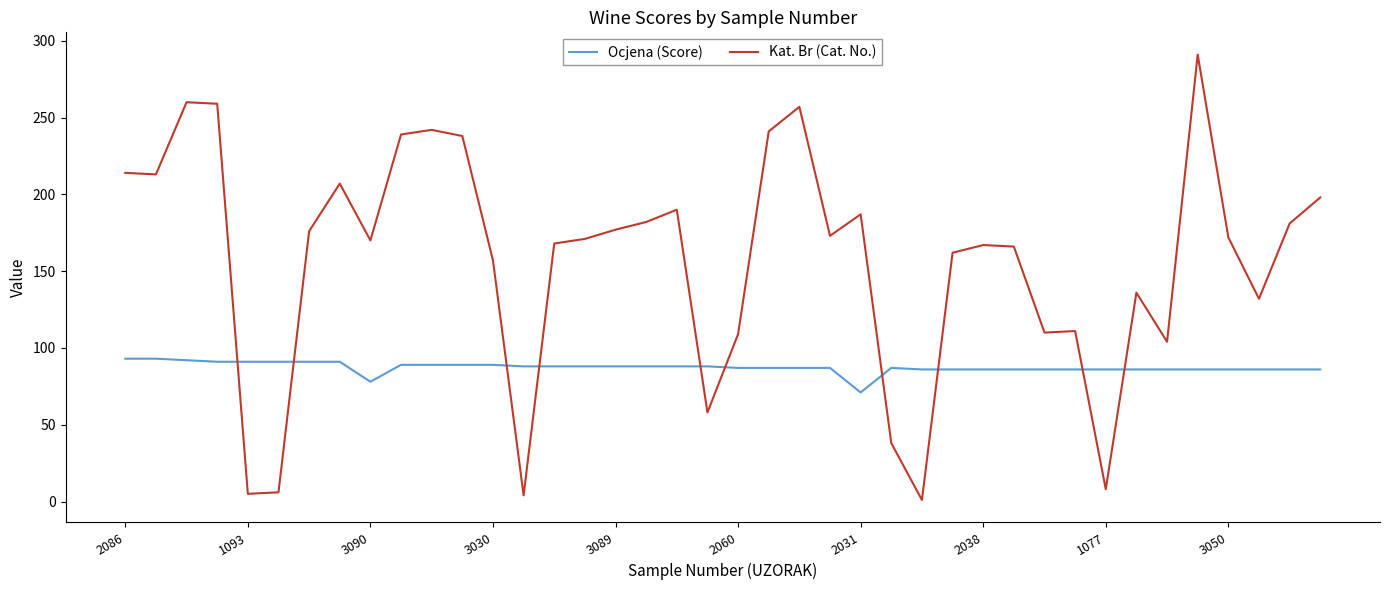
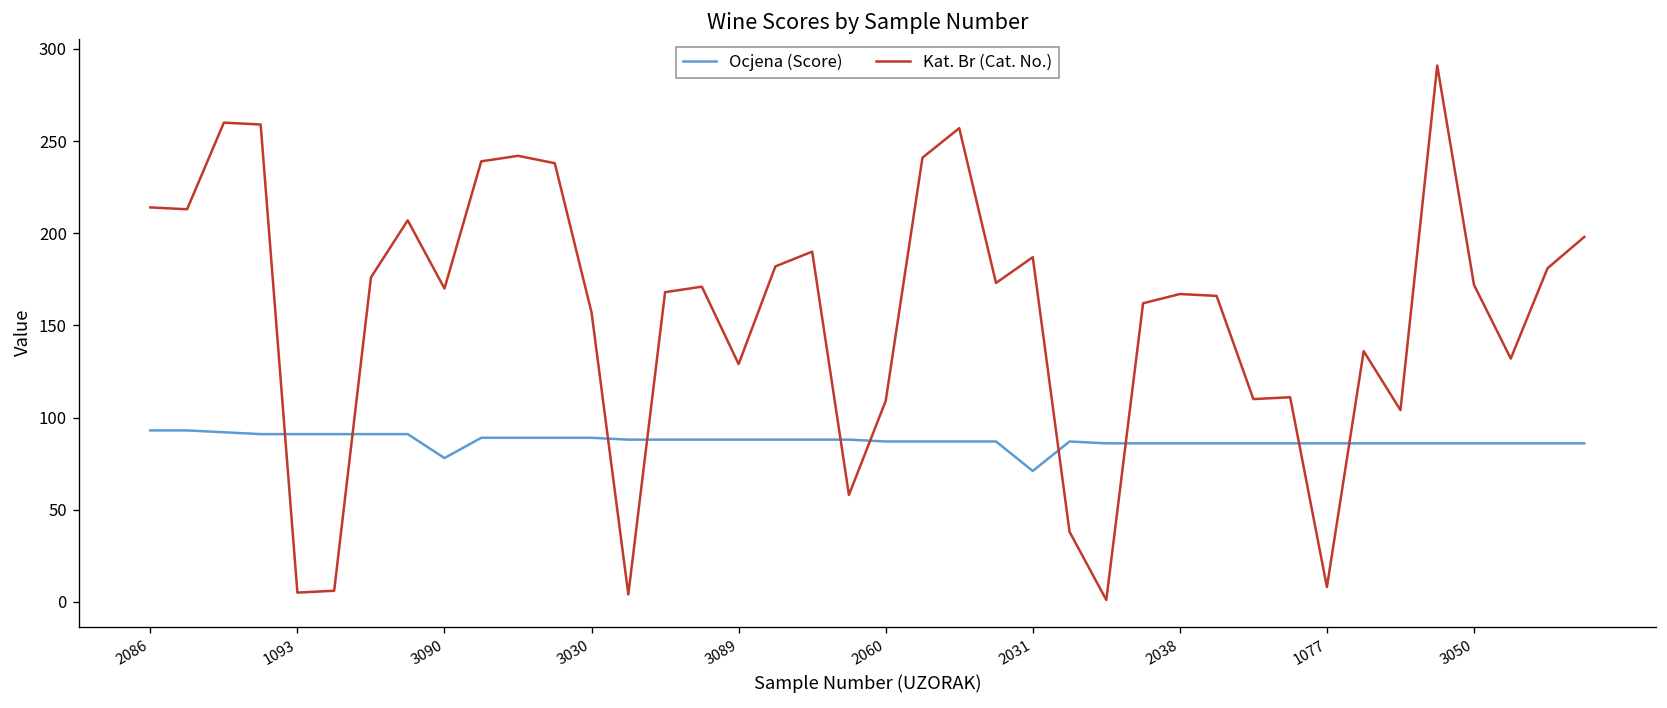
  {
    "Ocjena (Score)": {
      "2086": 93,
      "1093": 91,
      "3090": 78,
      "3030": 89,
      "3089": 88,
      "2060": 87,
      "2031": 71,
      "2038": 86,
      "1077": 86,
      "3050": 86
    },
    "Kat. Br (Cat. No.)": {
      "2086": 214,
      "1093": 5,
      "3090": 170,
      "3030": 157,
-     "3089": 177,
+     "3089": 129,
      "2060": 109,
      "2031": 187,
      "2038": 167,
      "1077": 8,
      "3050": 172
    }
  }
